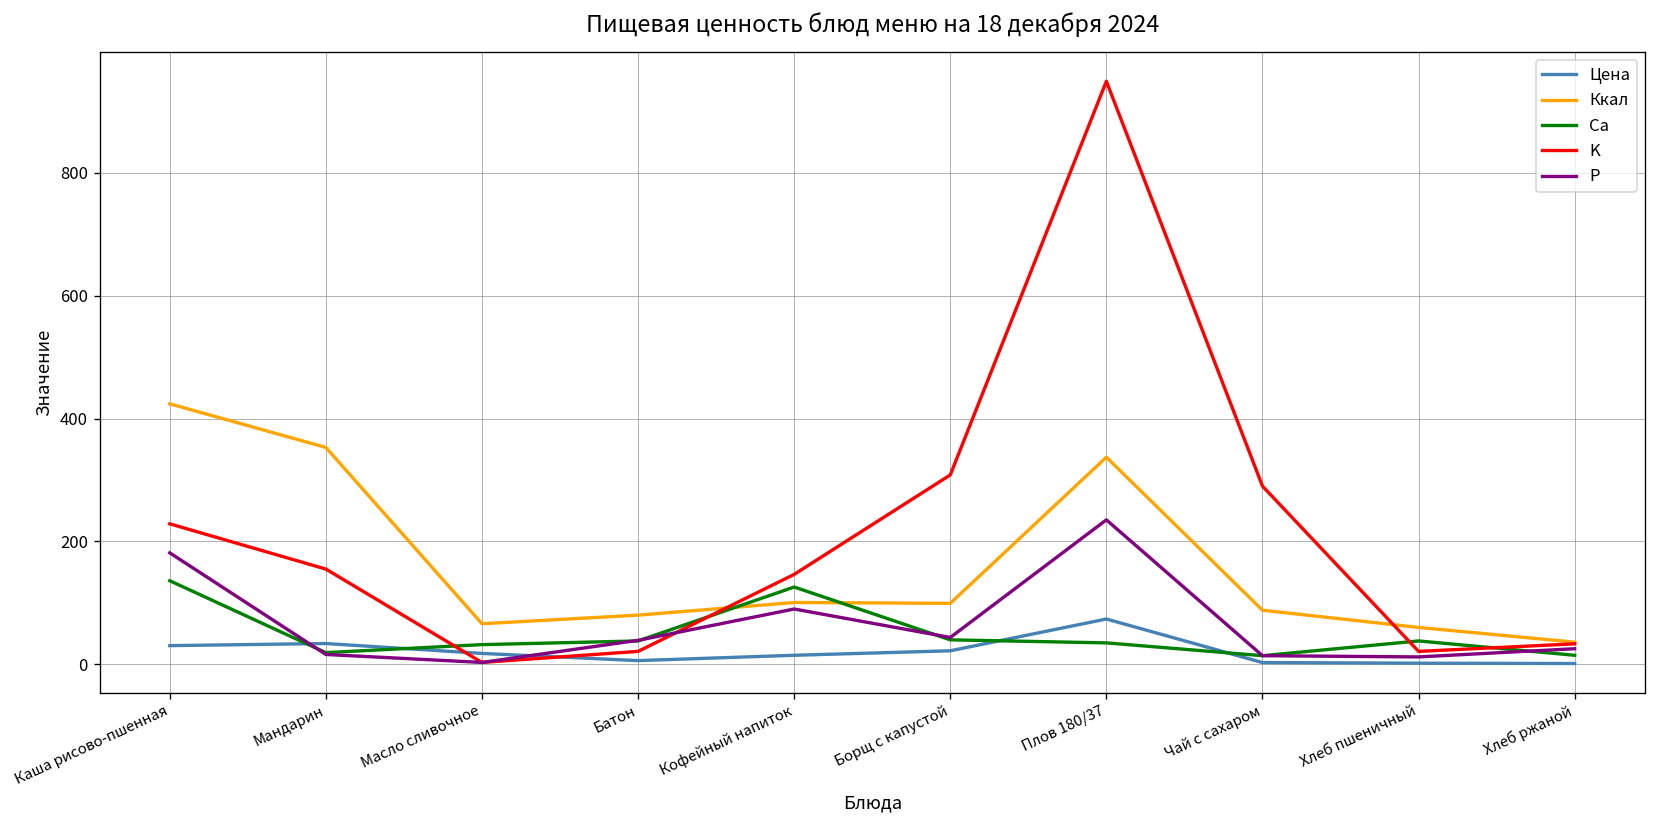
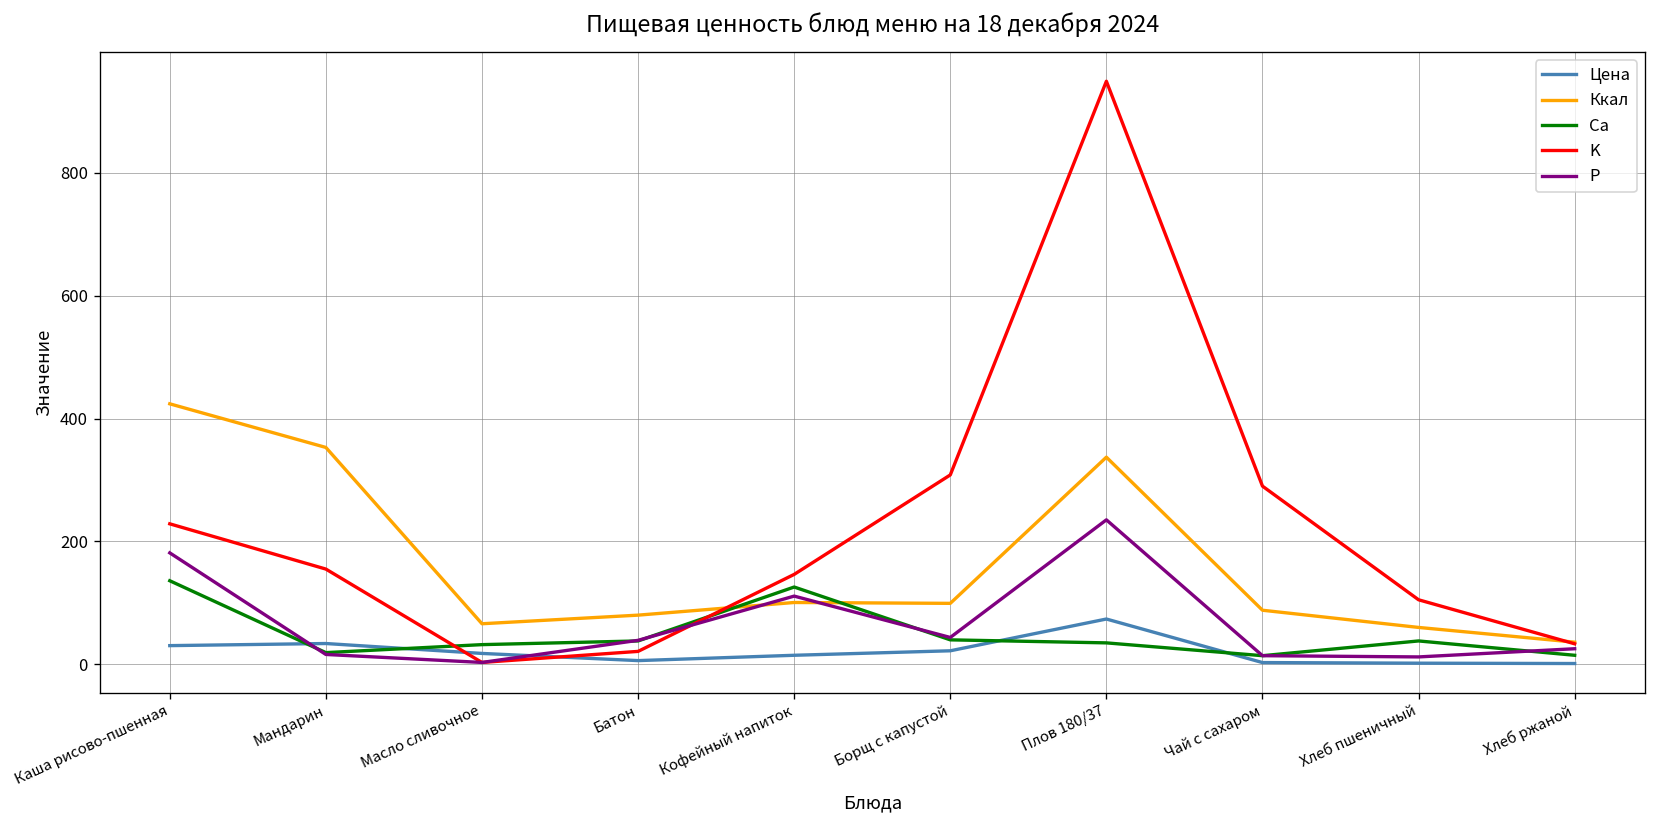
  {
    "Цена": {
      "Каша рисово-пшенная": 30,
      "Мандарин": 30,
      "Масло сливочное": 20,
      "Батон": 10,
      "Кофейный напиток": 10,
      "Борщ с капустой": 20,
      "Плов 180/37": 70,
      "Чай с сахаром": 0,
      "Хлеб пшеничный": 0,
      "Хлеб ржаной": 0
    },
    "Ккал": {
      "Каша рисово-пшенная": 420,
      "Мандарин": 350,
      "Масло сливочное": 70,
      "Батон": 80,
      "Кофейный напиток": 100,
      "Борщ с капустой": 100,
      "Плов 180/37": 340,
      "Чай с сахаром": 90,
      "Хлеб пшеничный": 60
    },
    "Ca": {
      "Каша рисово-пшенная": 140,
      "Масло сливочное": 30,
      "Кофейный напиток": 130,
      "Плов 180/37": 30,
      "Хлеб пшеничный": 40,
      "Хлеб ржаной": 10
    },
    "K": {
      "Каша рисово-пшенная": 230,
      "Мандарин": 160,
      "Батон": 20,
      "Кофейный напиток": 150,
      "Борщ с капустой": 310,
      "Плов 180/37": 950,
      "Чай с сахаром": 290,
-     "Хлеб пшеничный": 20
+     "Хлеб пшеничный": 110
    },
    "P": {
      "Каша рисово-пшенная": 180,
-     "Кофейный напиток": 90,
+     "Кофейный напиток": 110,
      "Плов 180/37": 240,
      "Хлеб пшеничный": 10,
      "Хлеб ржаной": 30
    }
  }
